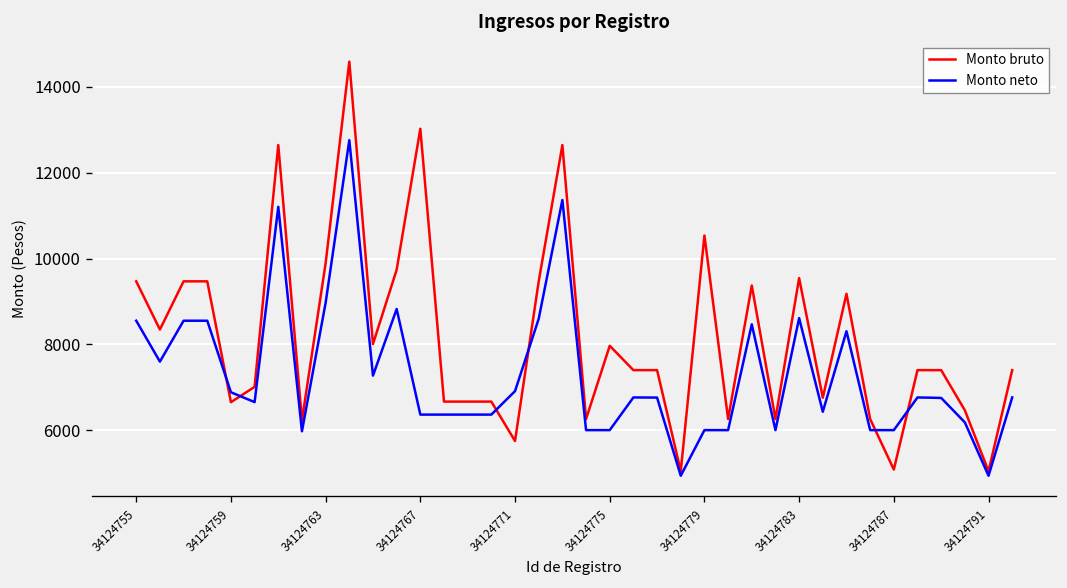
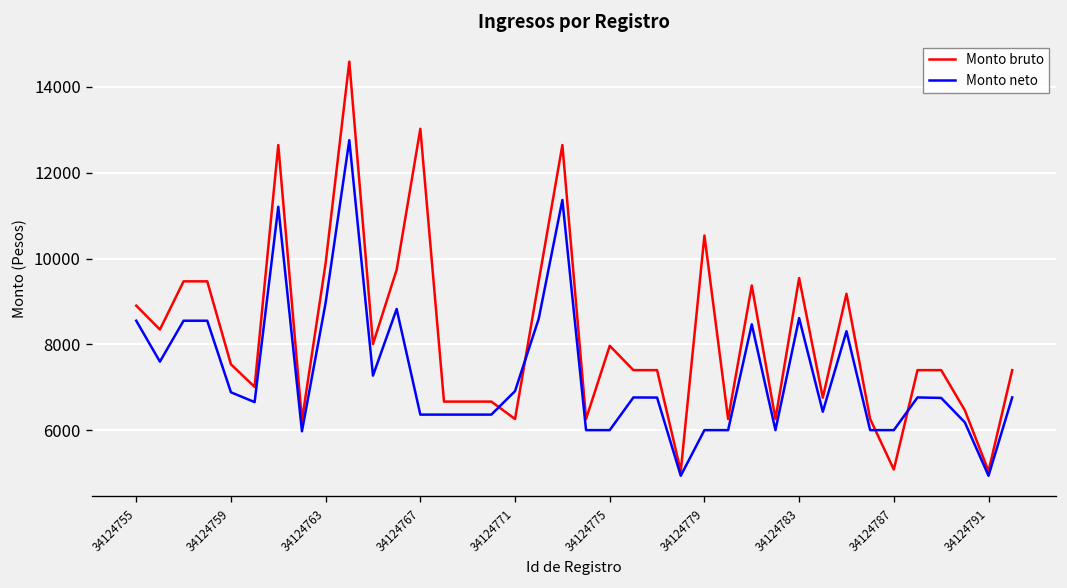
  {
    "Monto bruto": {
-     "34124755": 9500,
-     "34124759": 6700,
+     "34124755": 8900,
+     "34124759": 7500,
      "34124763": 9900,
      "34124767": 13000,
-     "34124771": 5700,
+     "34124771": 6300,
      "34124775": 8000,
      "34124779": 10500,
      "34124783": 9500,
      "34124787": 5100,
      "34124791": 5000
    },
    "Monto neto": {
      "34124755": 8600,
      "34124759": 6900,
      "34124763": 9000,
      "34124767": 6400,
      "34124771": 6900,
      "34124775": 6000,
      "34124779": 6000,
      "34124783": 8600,
      "34124787": 6000,
      "34124791": 4900
    }
  }
